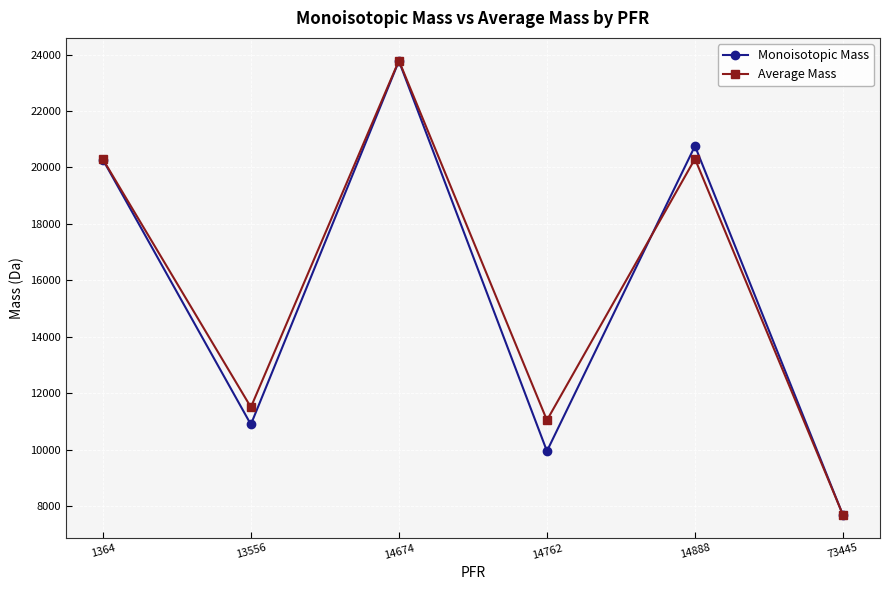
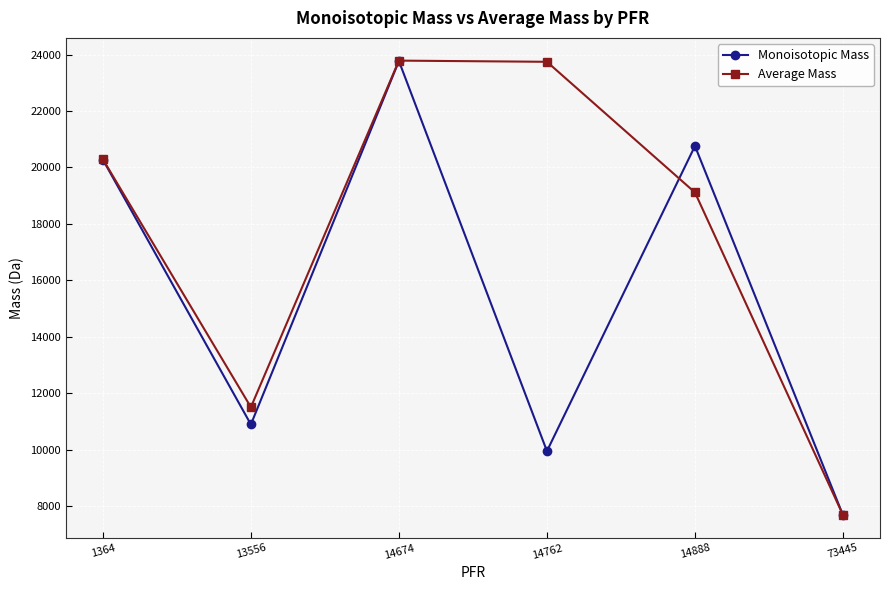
  {
    "Monoisotopic Mass": {
      "13556": 10900,
      "14762": 9900,
      "14888": 20800
    },
    "Average Mass": {
      "13556": 11500,
-     "14762": 11000,
-     "14888": 20300
+     "14762": 23700,
+     "14888": 19100
    }
  }
